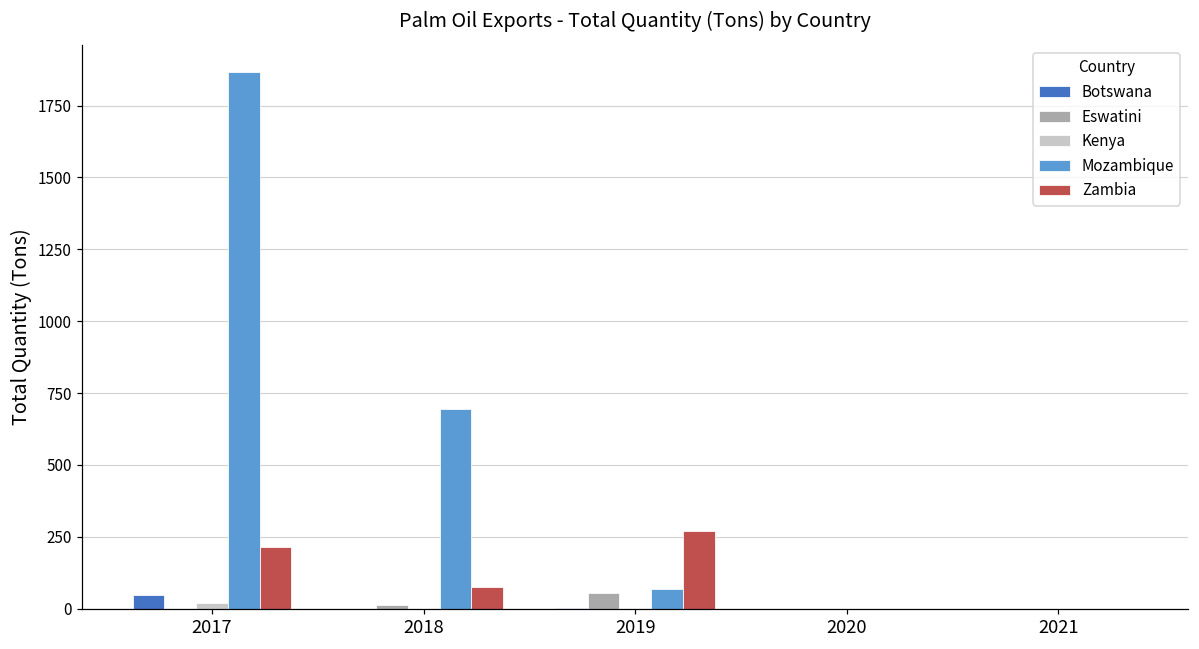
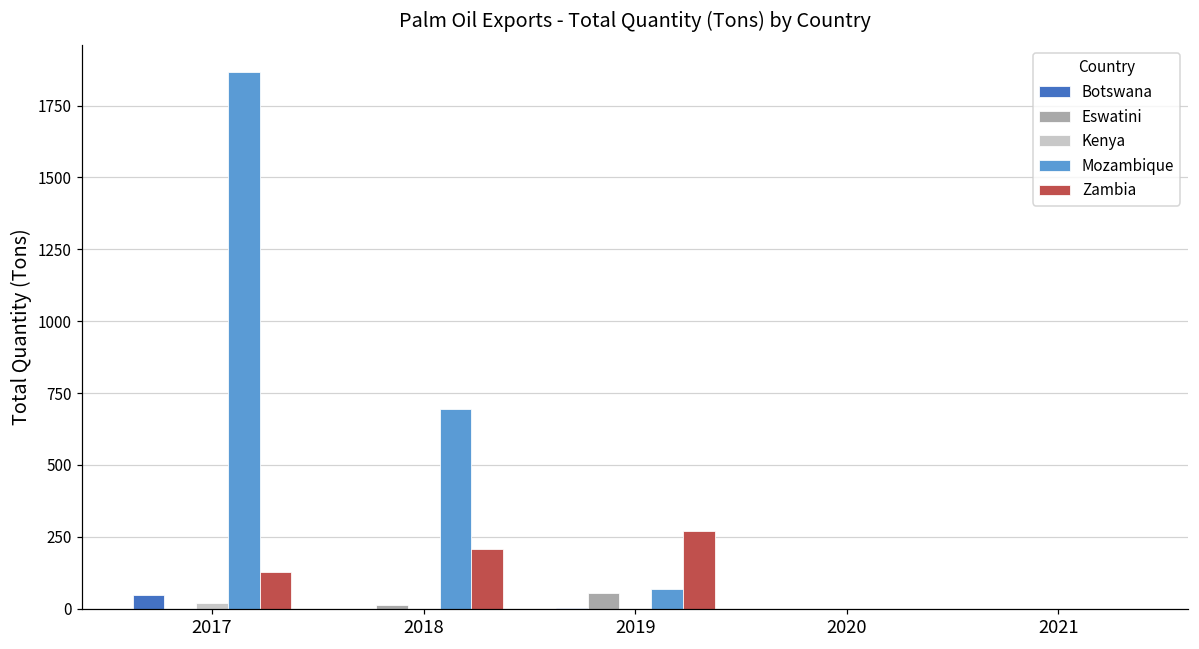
  {
    "Zambia": {
-     "2017": 210,
-     "2018": 70,
+     "2017": 130,
+     "2018": 210,
      "2019": 270,
      "2020": 0,
      "2021": 0
    }
  }
